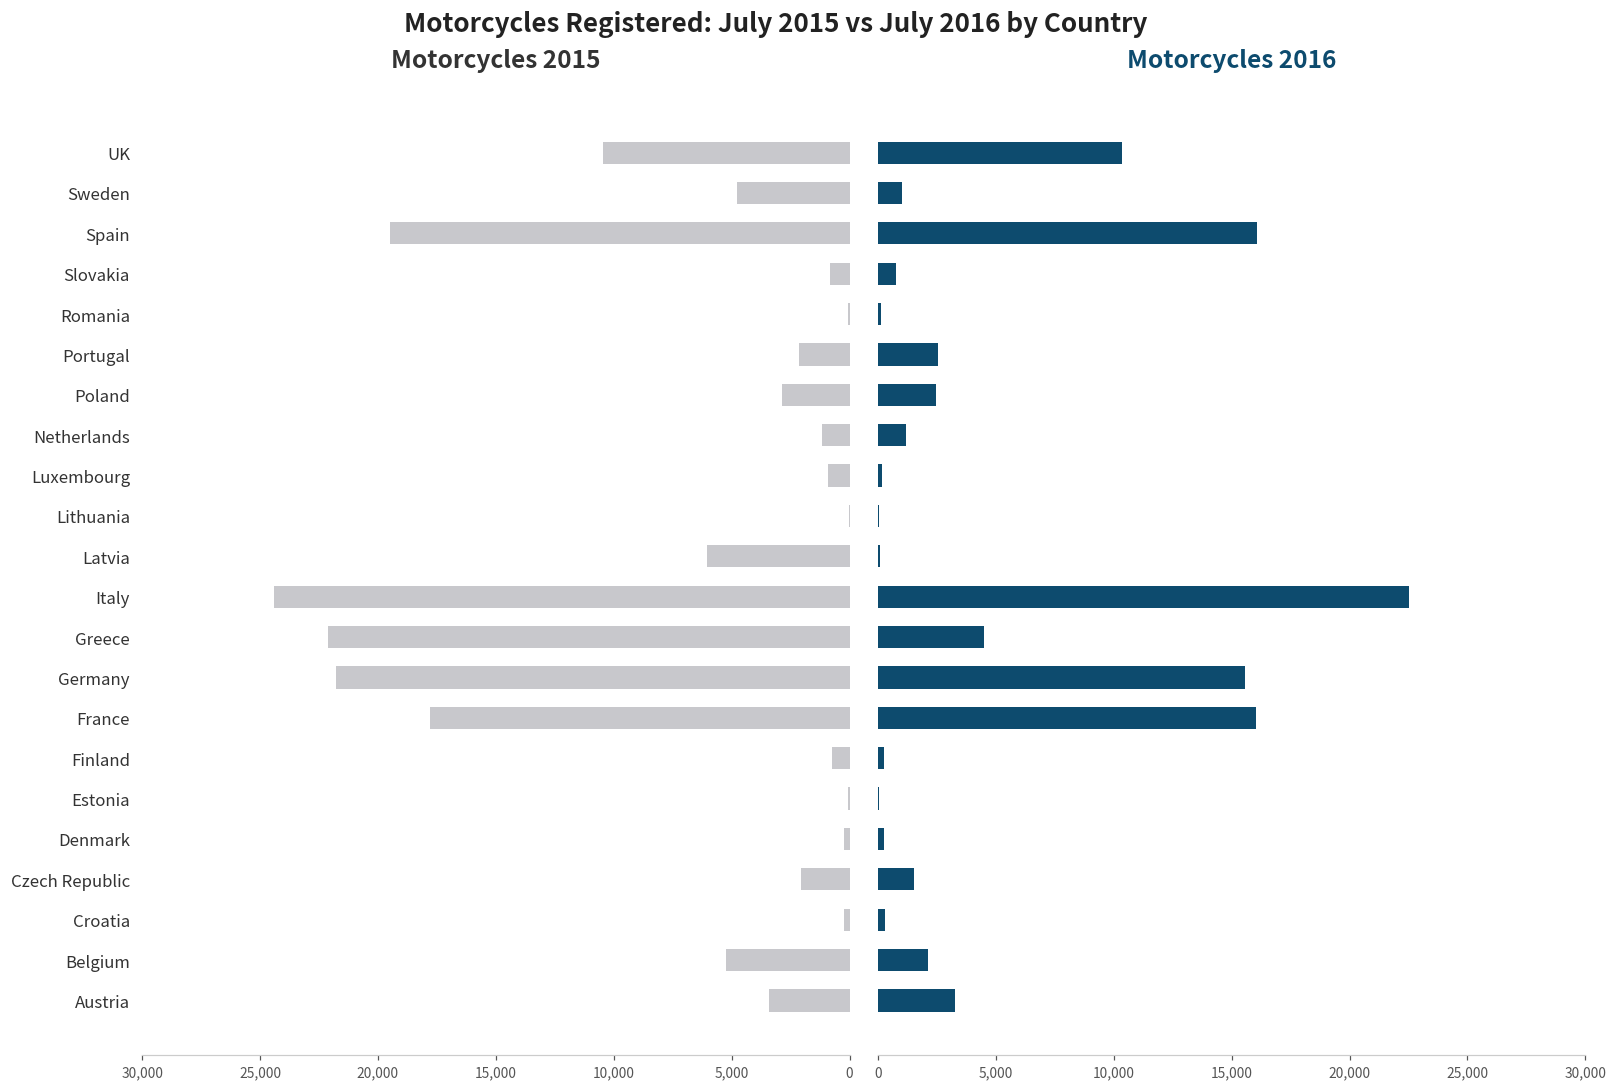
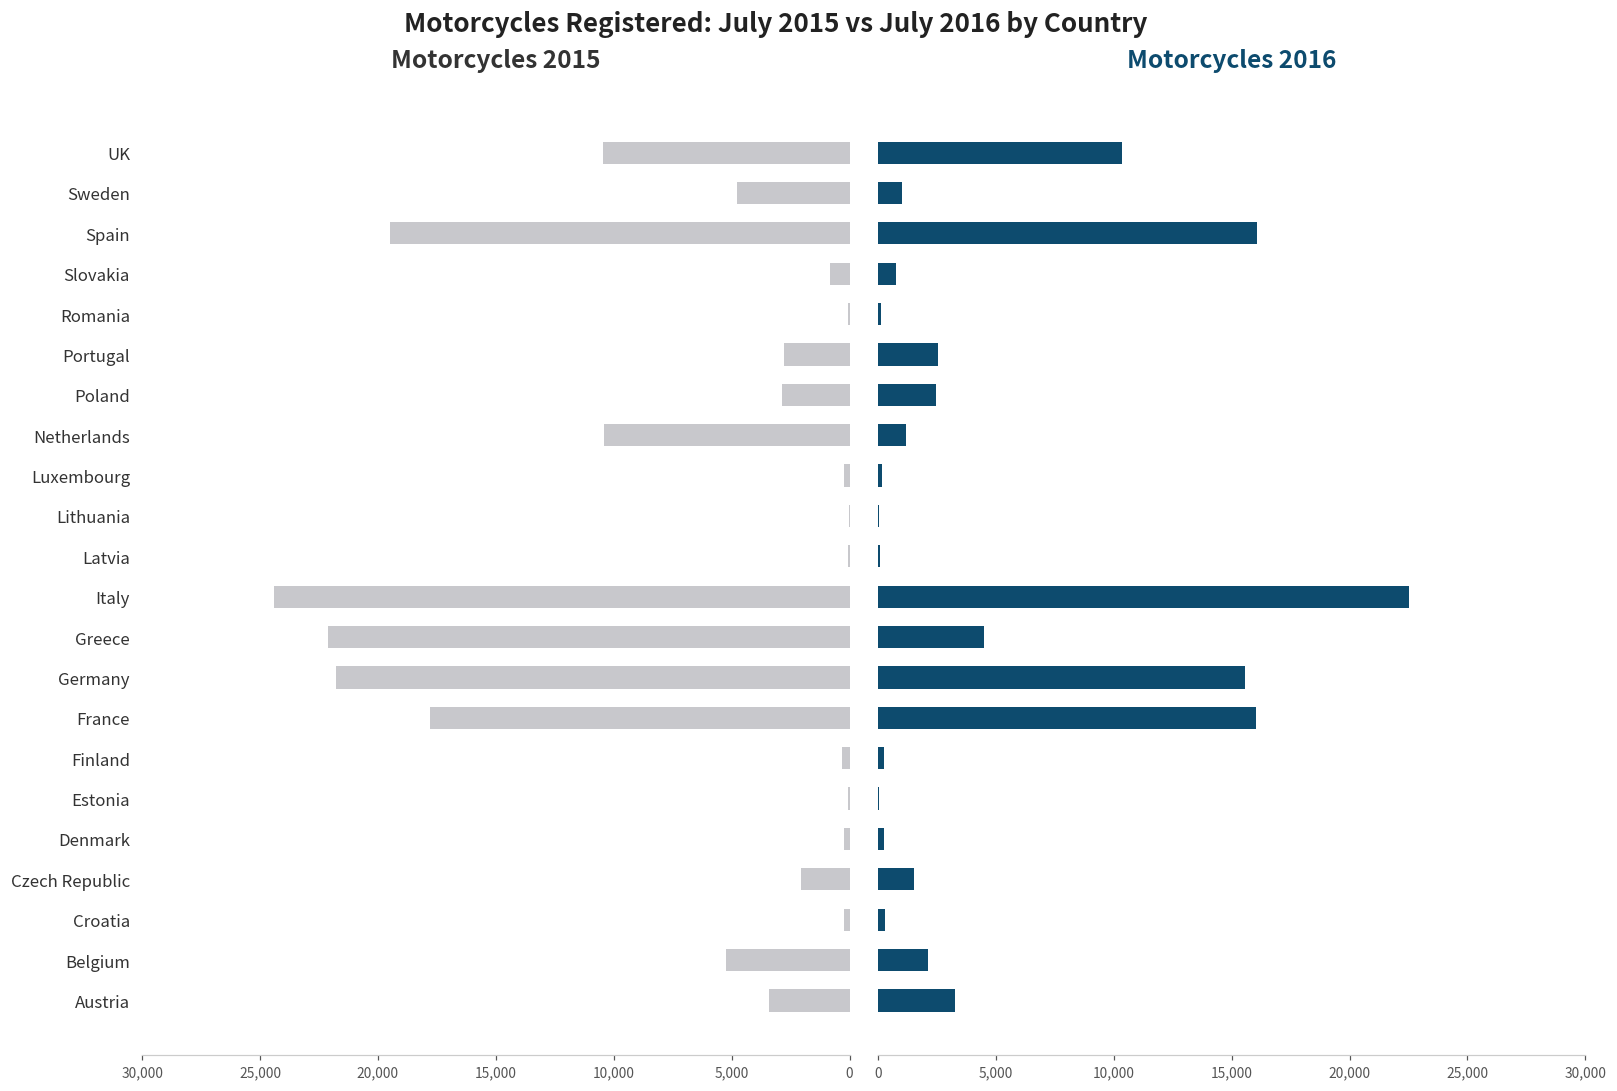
  {
    "Motorcycles 2015": {
      "UK": "10,400",
      "Sweden": "4,800",
      "Spain": "19,500",
      "Slovakia": "800",
-     "Portugal": "2,200",
+     "Portugal": "2,800",
      "Poland": "2,900",
-     "Netherlands": "1,200",
-     "Luxembourg": "900",
-     "Latvia": "6,000",
+     "Netherlands": "10,400",
+     "Luxembourg": "300",
+     "Latvia": "100",
      "Italy": "24,400",
      "Greece": "22,100",
      "Germany": "21,800",
      "France": "17,800",
-     "Finland": "800",
+     "Finland": "300",
      "Denmark": "300",
      "Czech Republic": "2,100",
      "Croatia": "200",
      "Belgium": "5,200",
      "Austria": "3,400"
    }
  }
